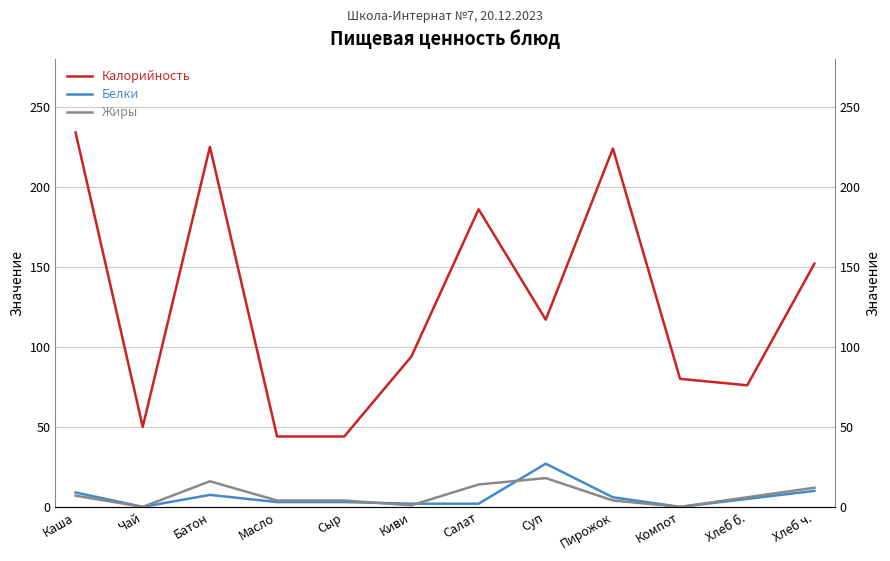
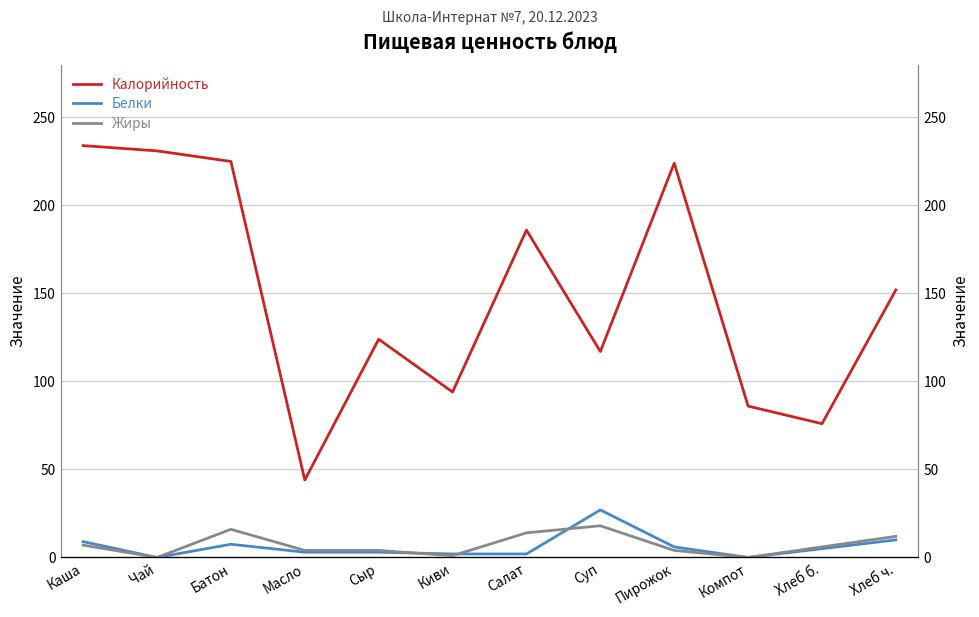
  {
    "Калорийность": {
      "Каша": 234,
-     "Чай": 50,
+     "Чай": 231,
      "Батон": 225,
      "Масло": 44,
-     "Сыр": 44,
+     "Сыр": 124,
      "Киви": 94,
      "Салат": 186,
      "Суп": 117,
      "Пирожок": 224,
-     "Компот": 80,
+     "Компот": 86,
      "Хлеб б.": 76,
      "Хлеб ч.": 152
    },
    "Белки": {
      "Каша": 9,
      "Батон": 8,
      "Салат": 2,
      "Суп": 27,
      "Пирожок": 6,
      "Хлеб ч.": 10
    },
    "Жиры": {
      "Каша": 7,
      "Батон": 16,
      "Салат": 14,
      "Суп": 18,
      "Пирожок": 4,
      "Хлеб ч.": 12
    }
  }
